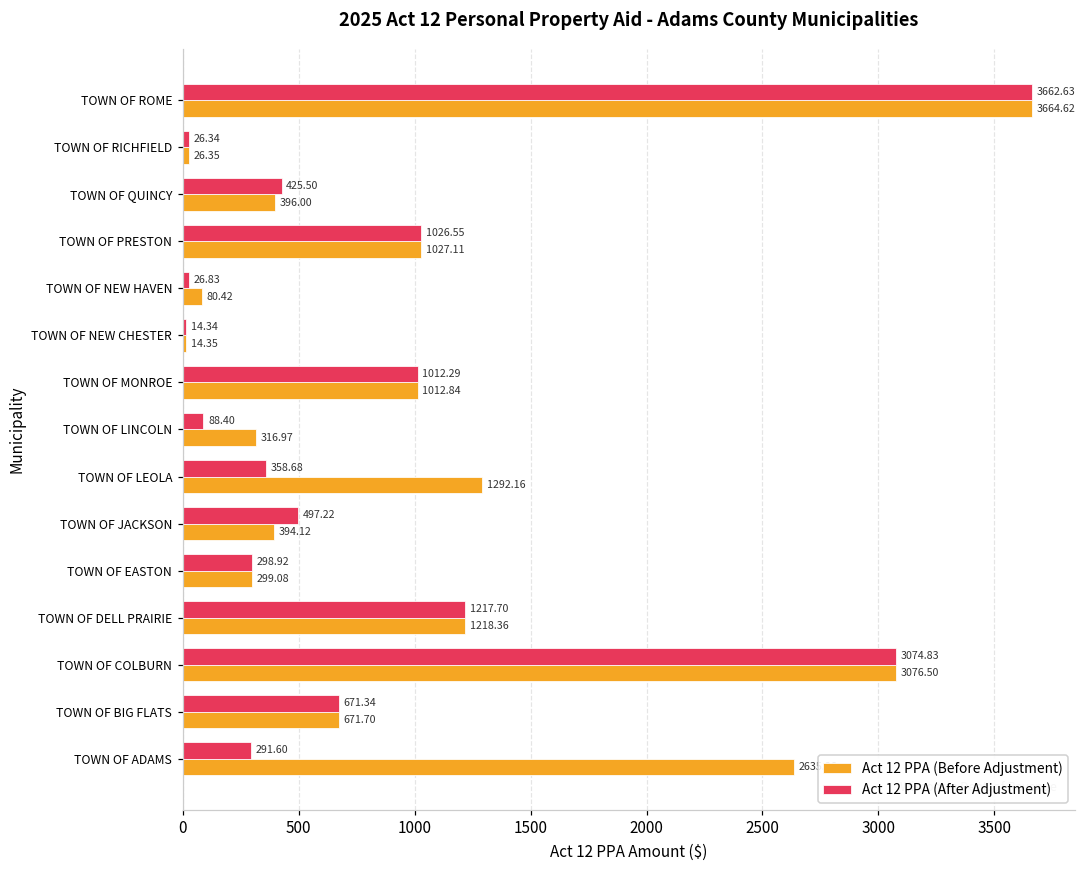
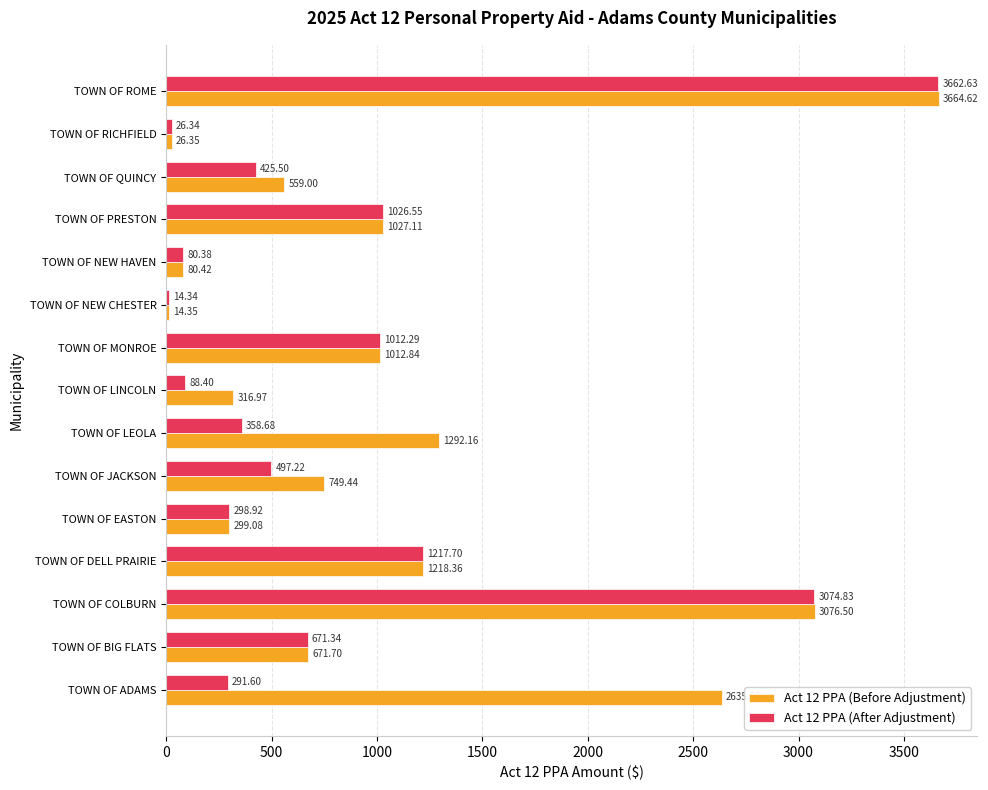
  {
    "Act 12 PPA (Before Adjustment)": {
      "TOWN OF ROME": 3664.62,
      "TOWN OF RICHFIELD": 26.35,
-     "TOWN OF QUINCY": 396.00,
+     "TOWN OF QUINCY": 559.00,
      "TOWN OF PRESTON": 1027.11,
      "TOWN OF NEW HAVEN": 80.42,
      "TOWN OF NEW CHESTER": 14.35,
      "TOWN OF MONROE": 1012.84,
      "TOWN OF LINCOLN": 316.97,
      "TOWN OF LEOLA": 1292.16,
-     "TOWN OF JACKSON": 394.12,
+     "TOWN OF JACKSON": 749.44,
      "TOWN OF EASTON": 299.08,
      "TOWN OF DELL PRAIRIE": 1218.36,
      "TOWN OF COLBURN": 3076.50,
      "TOWN OF BIG FLATS": 671.70
    },
    "Act 12 PPA (After Adjustment)": {
      "TOWN OF ROME": 3662.63,
      "TOWN OF RICHFIELD": 26.34,
      "TOWN OF QUINCY": 425.50,
      "TOWN OF PRESTON": 1026.55,
-     "TOWN OF NEW HAVEN": 26.83,
+     "TOWN OF NEW HAVEN": 80.38,
      "TOWN OF NEW CHESTER": 14.34,
      "TOWN OF MONROE": 1012.29,
      "TOWN OF LINCOLN": 88.40,
      "TOWN OF LEOLA": 358.68,
      "TOWN OF JACKSON": 497.22,
      "TOWN OF EASTON": 298.92,
      "TOWN OF DELL PRAIRIE": 1217.70,
      "TOWN OF COLBURN": 3074.83,
      "TOWN OF BIG FLATS": 671.34,
      "TOWN OF ADAMS": 291.60
    }
  }
